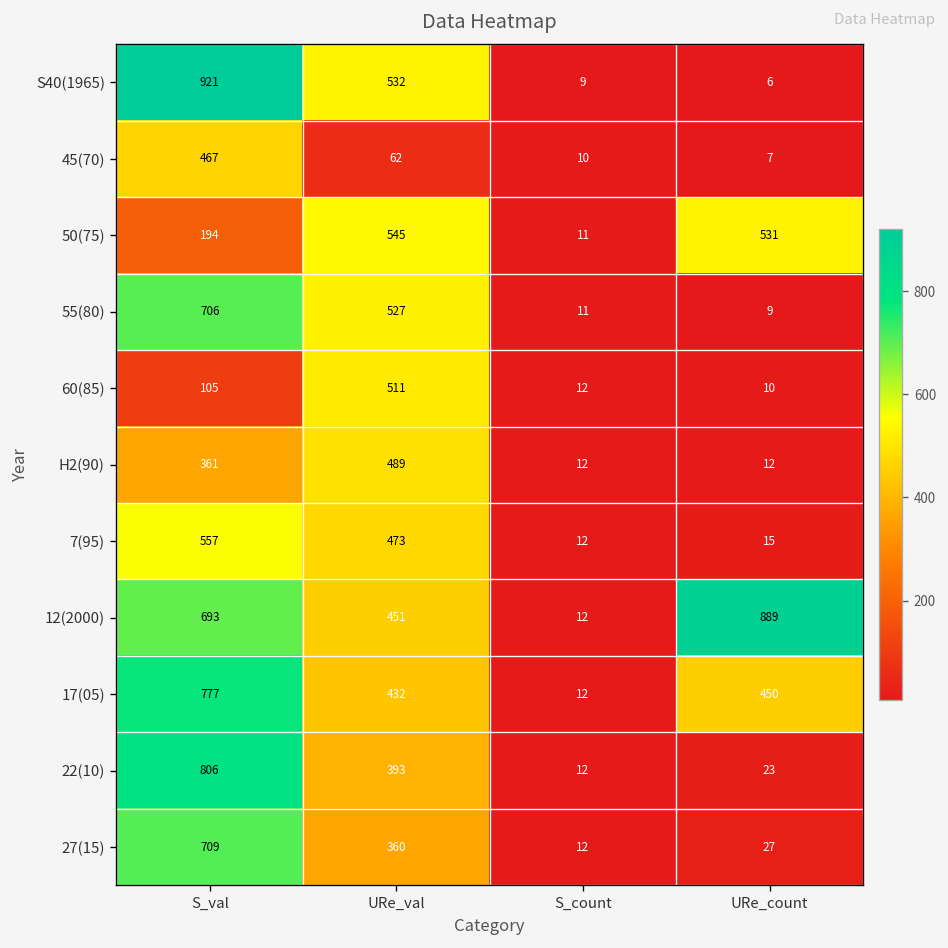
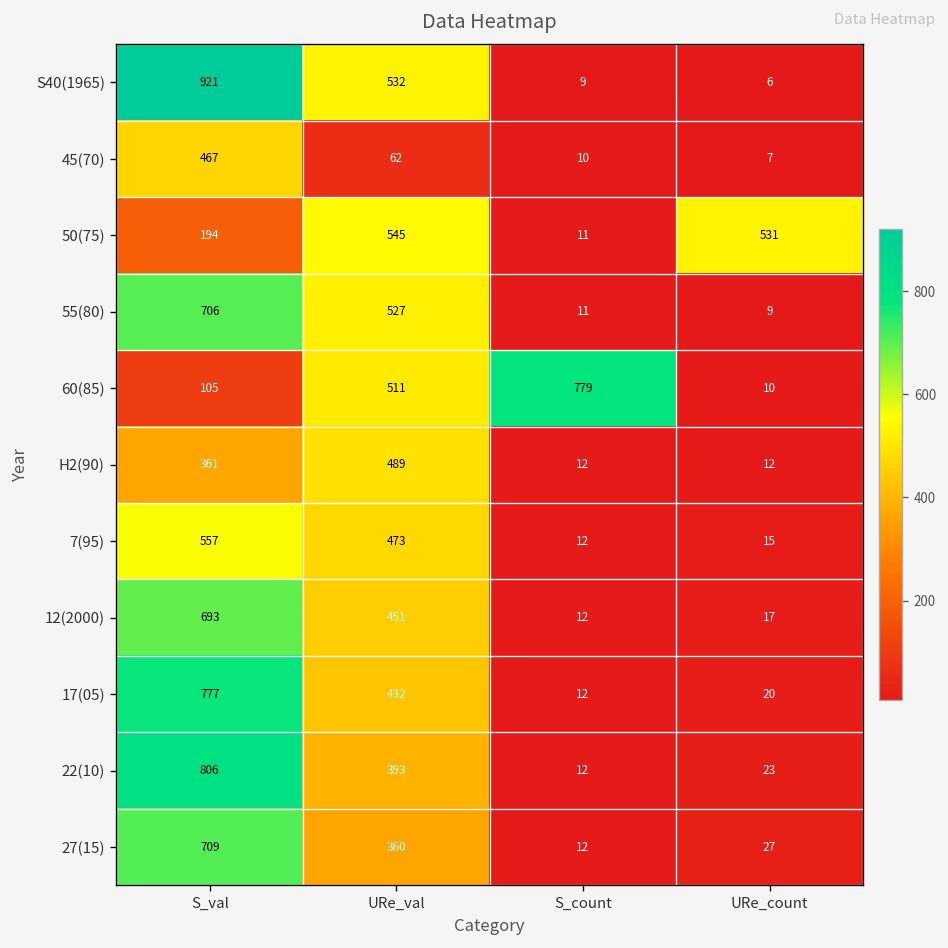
  {
    "S40(1965)": {
      "S_val": 921,
      "URe_val": 532,
      "S_count": 9,
      "URe_count": 6
    },
    "45(70)": {
      "S_val": 467,
      "URe_val": 62,
      "S_count": 10,
      "URe_count": 7
    },
    "50(75)": {
      "S_val": 194,
      "URe_val": 545,
      "S_count": 11,
      "URe_count": 531
    },
    "55(80)": {
      "S_val": 706,
      "URe_val": 527,
      "S_count": 11,
      "URe_count": 9
    },
    "60(85)": {
      "S_val": 105,
      "URe_val": 511,
-     "S_count": 12,
+     "S_count": 779,
      "URe_count": 10
    },
    "H2(90)": {
      "S_val": 361,
      "URe_val": 489,
      "S_count": 12,
      "URe_count": 12
    },
    "7(95)": {
      "S_val": 557,
      "URe_val": 473,
      "S_count": 12,
      "URe_count": 15
    },
    "12(2000)": {
      "S_val": 693,
      "URe_val": 451,
      "S_count": 12,
-     "URe_count": 889
+     "URe_count": 17
    },
    "17(05)": {
      "S_val": 777,
      "URe_val": 432,
      "S_count": 12,
-     "URe_count": 450
+     "URe_count": 20
    },
    "22(10)": {
      "S_val": 806,
      "URe_val": 393,
      "S_count": 12,
      "URe_count": 23
    },
    "27(15)": {
      "S_val": 709,
      "URe_val": 360,
      "S_count": 12,
      "URe_count": 27
    }
  }
